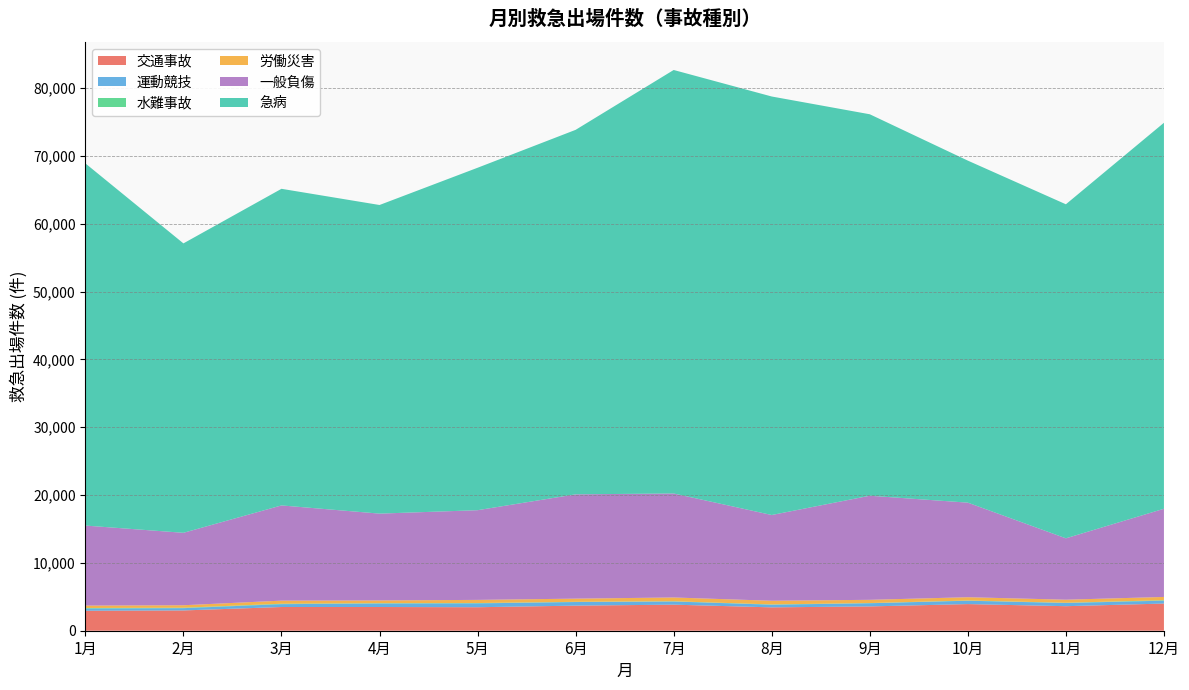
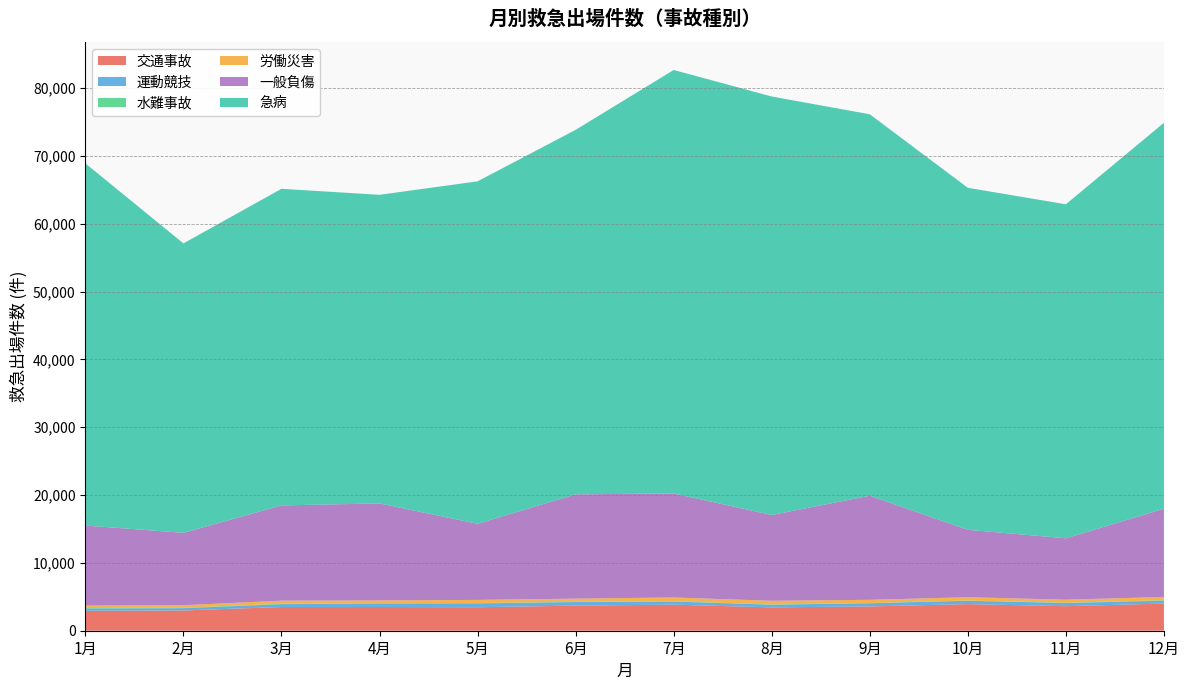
  {
    "交通事故": {
      "3月": "3,000",
      "4月": "3,000",
      "5月": "3,000",
      "6月": "4,000",
      "7月": "4,000",
      "8月": "3,000",
      "9月": "4,000",
      "10月": "4,000",
      "11月": "4,000",
      "12月": "4,000"
    },
    "労働災害": {
      "3月": "0",
      "4月": "0",
      "5月": "0",
      "6月": "0",
      "7月": "1,000",
      "8月": "1,000",
      "9月": "0",
      "10月": "0",
      "11月": "0",
      "12月": "0"
    },
    "一般負傷": {
      "1月": "12,000",
      "2月": "11,000",
      "3月": "14,000",
-     "4月": "13,000",
-     "5月": "13,000",
+     "4月": "14,000",
+     "5月": "11,000",
      "6月": "15,000",
      "7月": "15,000",
      "8月": "13,000",
      "9月": "15,000",
-     "10月": "14,000",
+     "10月": "10,000",
      "11月": "9,000",
      "12月": "13,000"
    }
  }
